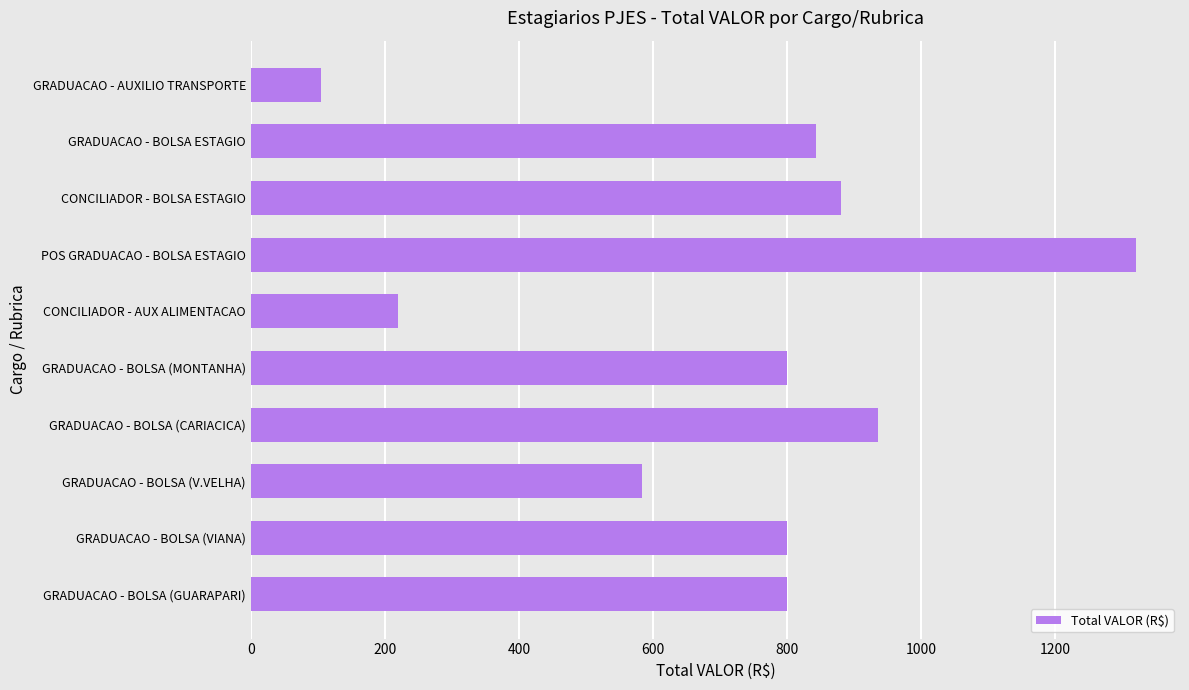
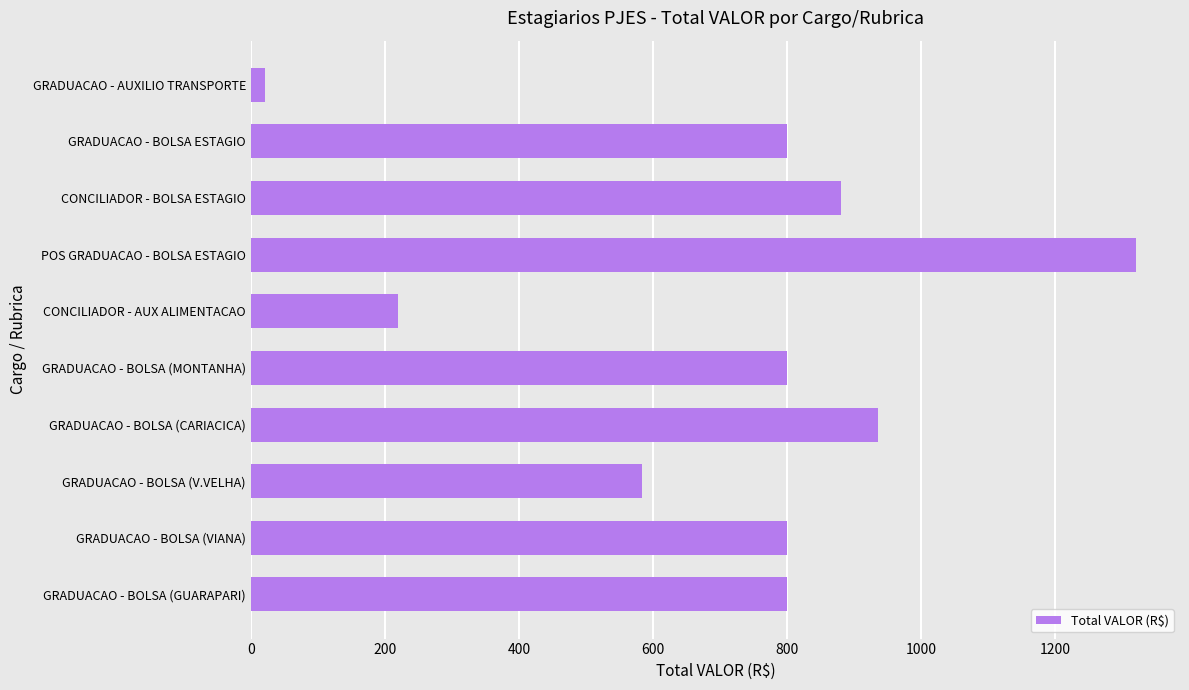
  {
-   "GRADUACAO - AUXILIO TRANSPORTE": 100,
-   "GRADUACAO - BOLSA ESTAGIO": 840,
+   "GRADUACAO - AUXILIO TRANSPORTE": 20,
+   "GRADUACAO - BOLSA ESTAGIO": 800,
    "CONCILIADOR - BOLSA ESTAGIO": 880,
    "POS GRADUACAO - BOLSA ESTAGIO": 1320,
    "CONCILIADOR - AUX ALIMENTACAO": 220,
    "GRADUACAO - BOLSA (MONTANHA)": 800,
    "GRADUACAO - BOLSA (CARIACICA)": 940,
    "GRADUACAO - BOLSA (V.VELHA)": 580,
    "GRADUACAO - BOLSA (VIANA)": 800,
    "GRADUACAO - BOLSA (GUARAPARI)": 800
  }
